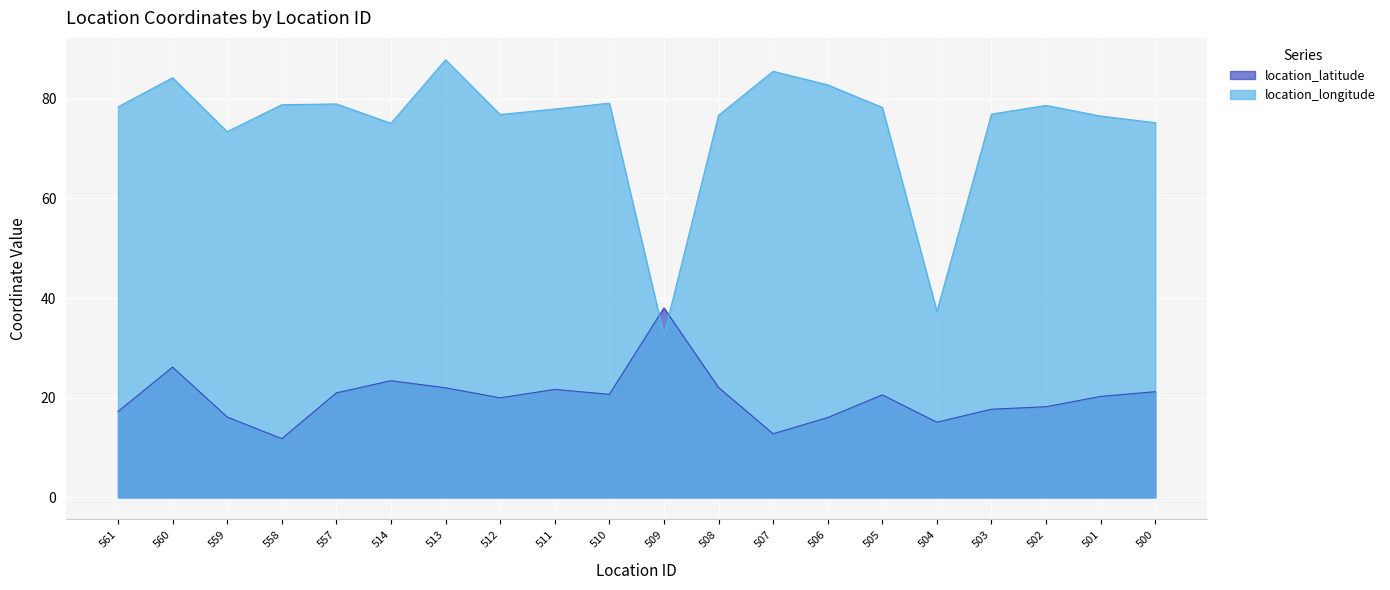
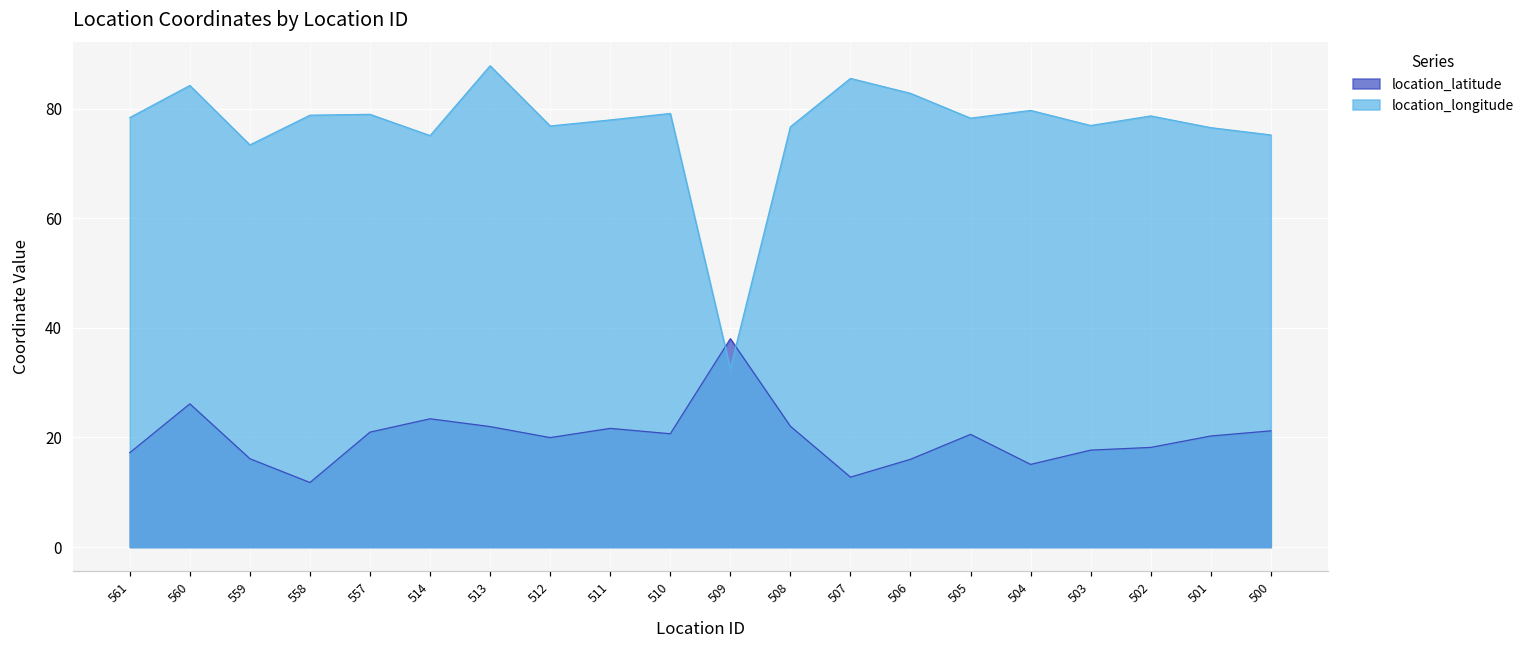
  {
    "location_latitude": {
      "561": 17,
      "560": 26,
      "559": 16,
      "558": 12,
      "557": 21,
      "514": 23,
      "513": 22,
      "512": 20,
      "511": 22,
      "510": 21,
      "509": 38,
      "508": 22,
      "507": 13,
      "506": 16,
      "505": 21,
      "504": 15,
      "503": 18,
      "502": 18,
      "501": 20,
      "500": 21
    },
    "location_longitude": {
      "561": 78,
      "560": 84,
      "559": 73,
      "558": 79,
      "557": 79,
      "514": 75,
      "513": 88,
      "512": 77,
      "511": 78,
      "510": 79,
      "509": 33,
      "508": 77,
      "507": 85,
      "506": 83,
      "505": 78,
-     "504": 37,
+     "504": 80,
      "503": 77,
      "502": 79,
      "501": 77,
      "500": 75
    }
  }
